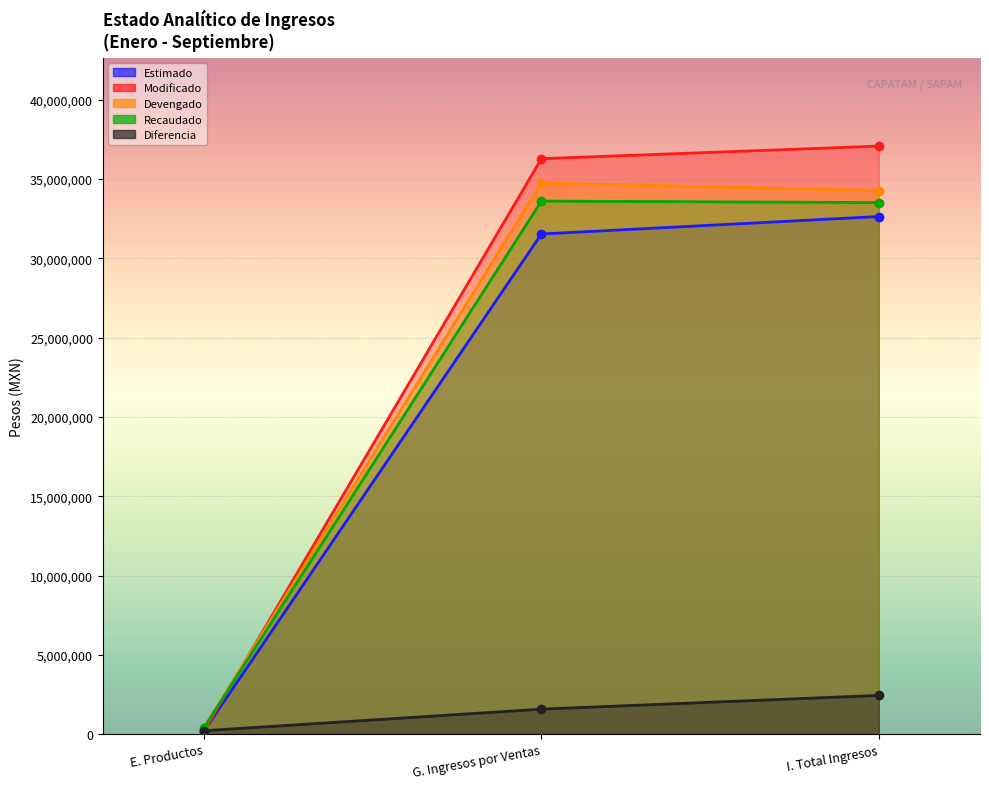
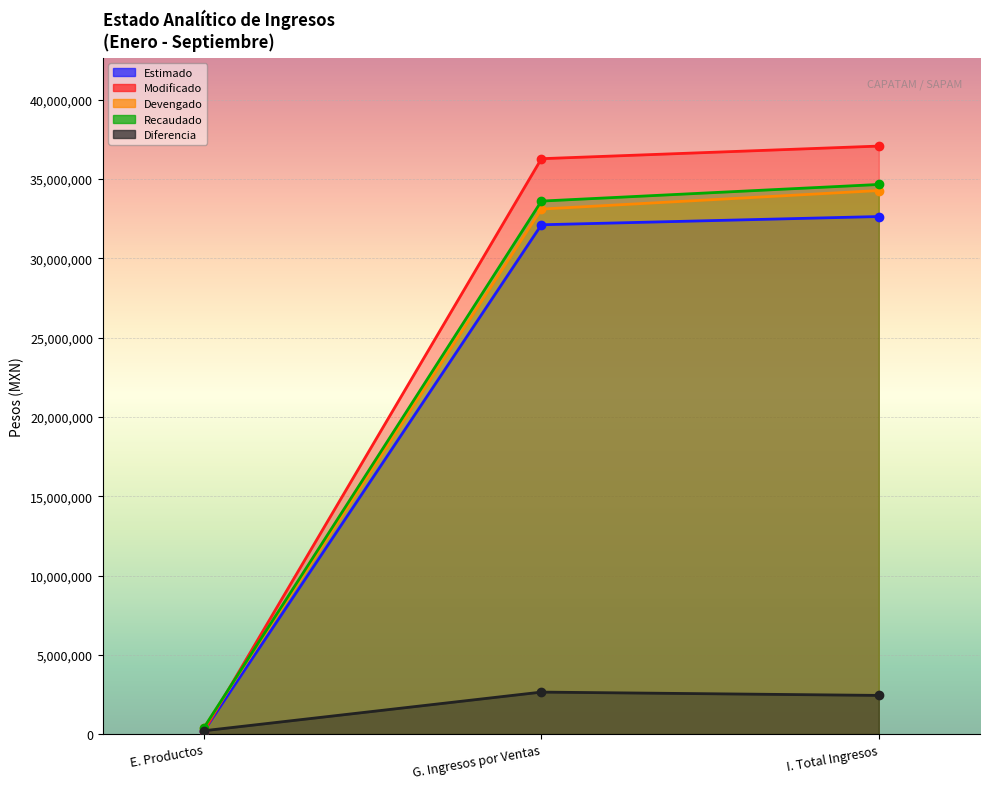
  {
    "Estimado": {
-     "G. Ingresos por Ventas": "31,500,000",
+     "G. Ingresos por Ventas": "32,100,000",
      "I. Total Ingresos": "32,600,000"
    },
    "Modificado": {
      "G. Ingresos por Ventas": "36,300,000",
      "I. Total Ingresos": "37,100,000"
    },
    "Devengado": {
-     "G. Ingresos por Ventas": "34,800,000",
+     "G. Ingresos por Ventas": "33,100,000",
      "I. Total Ingresos": "34,300,000"
    },
    "Recaudado": {
      "G. Ingresos por Ventas": "33,600,000",
-     "I. Total Ingresos": "33,500,000"
+     "I. Total Ingresos": "34,700,000"
    },
    "Diferencia": {
-     "G. Ingresos por Ventas": "1,600,000",
+     "G. Ingresos por Ventas": "2,600,000",
      "I. Total Ingresos": "2,400,000"
    }
  }
